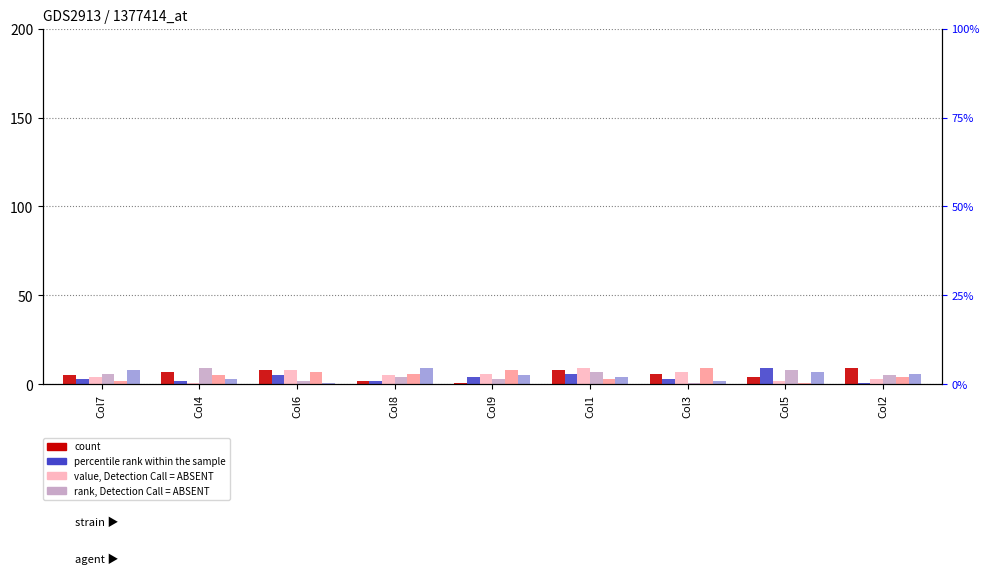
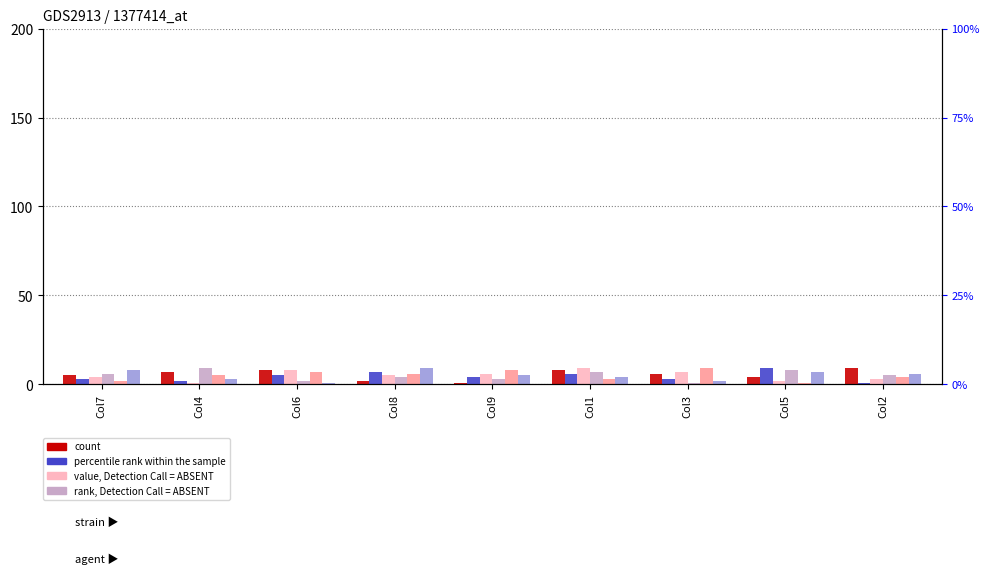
  {
    "count": {
      "Col7": 5,
      "Col4": 7,
      "Col6": 8,
      "Col8": 2,
      "Col1": 8,
      "Col3": 6,
      "Col5": 4,
      "Col2": 9
    },
    "percentile rank within the sample": {
      "Col7": 3,
      "Col4": 2,
      "Col6": 5,
-     "Col8": 2,
+     "Col8": 7,
      "Col9": 4,
      "Col1": 6,
      "Col3": 3,
      "Col5": 9
    }
  }
